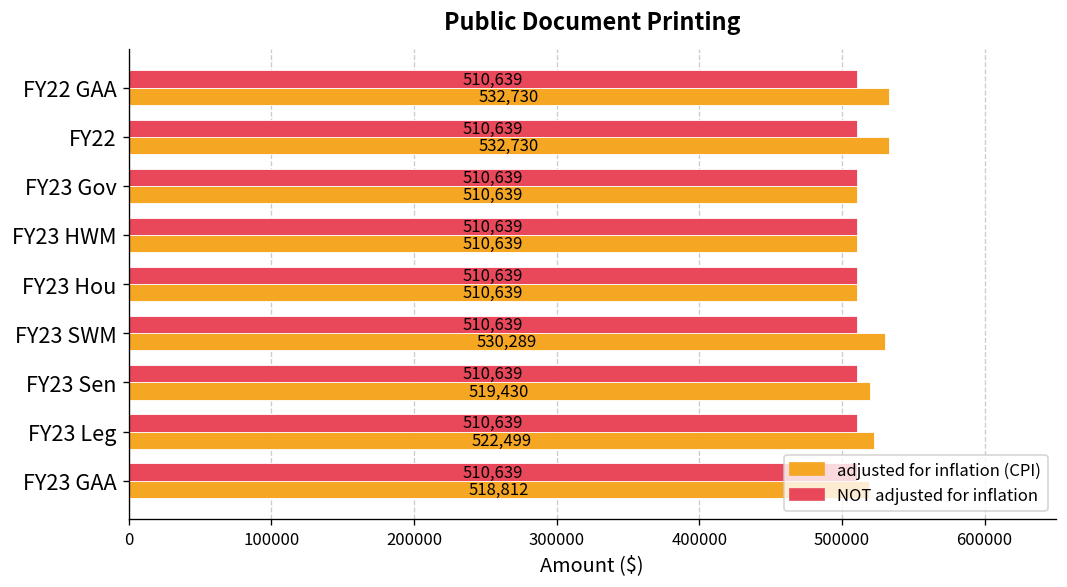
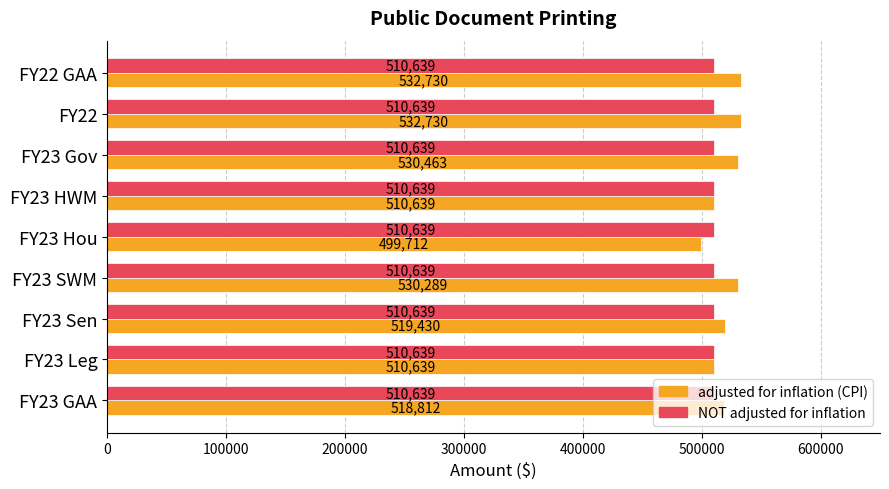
  {
    "adjusted for inflation (CPI)": {
      "FY22 GAA": "532,730",
      "FY22": "532,730",
-     "FY23 Gov": "510,639",
+     "FY23 Gov": "530,463",
      "FY23 HWM": "510,639",
-     "FY23 Hou": "510,639",
+     "FY23 Hou": "499,712",
      "FY23 SWM": "530,289",
      "FY23 Sen": "519,430",
-     "FY23 Leg": "522,499"
+     "FY23 Leg": "510,639"
    },
    "NOT adjusted for inflation": {
      "FY22 GAA": "510,639",
      "FY22": "510,639",
      "FY23 Gov": "510,639",
      "FY23 HWM": "510,639",
      "FY23 Hou": "510,639",
      "FY23 SWM": "510,639",
      "FY23 Sen": "510,639",
      "FY23 Leg": "510,639"
    }
  }
